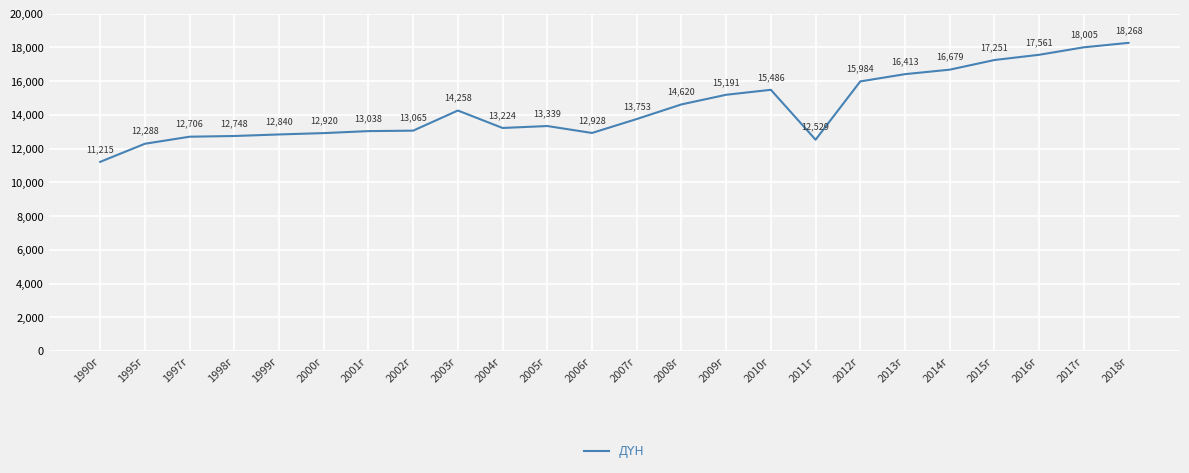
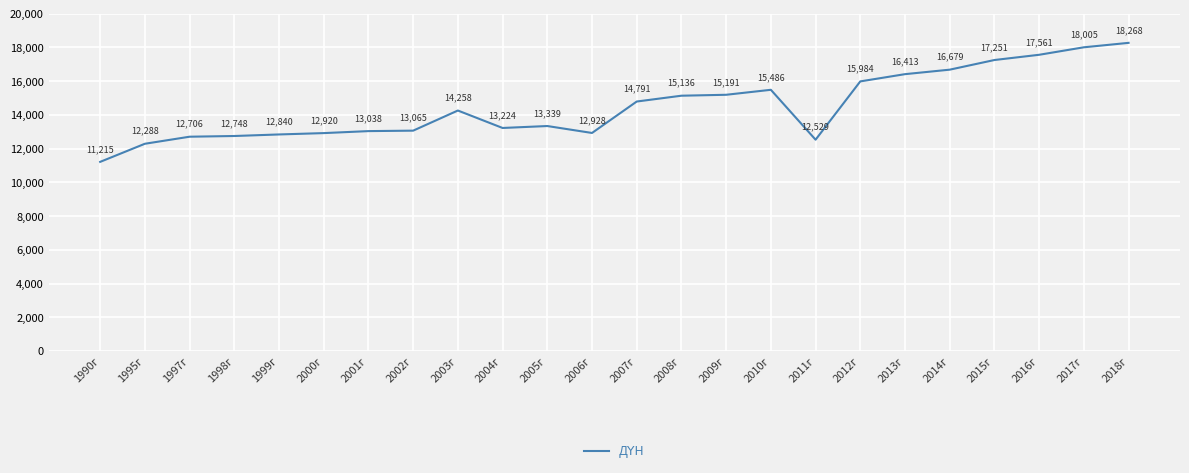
  {
    "1990г": "11,215",
    "1995г": "12,288",
    "1997г": "12,706",
    "1998г": "12,748",
    "1999г": "12,840",
    "2000г": "12,920",
    "2001г": "13,038",
    "2002г": "13,065",
    "2003г": "14,258",
    "2004г": "13,224",
    "2005г": "13,339",
    "2006г": "12,928",
-   "2007г": "13,753",
-   "2008г": "14,620",
+   "2007г": "14,791",
+   "2008г": "15,136",
    "2009г": "15,191",
    "2010г": "15,486",
    "2011г": "12,529",
    "2012г": "15,984",
    "2013г": "16,413",
    "2014г": "16,679",
    "2015г": "17,251",
    "2016г": "17,561",
    "2017г": "18,005",
    "2018г": "18,268"
  }
